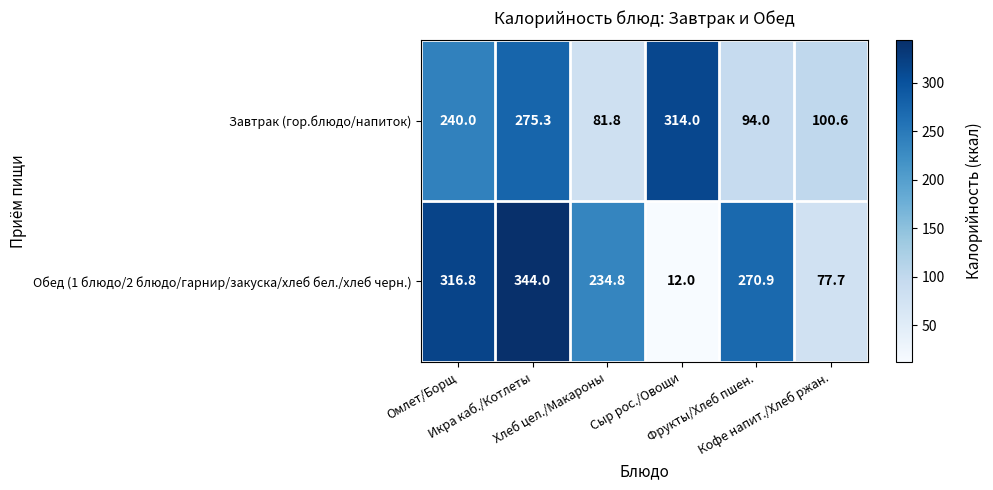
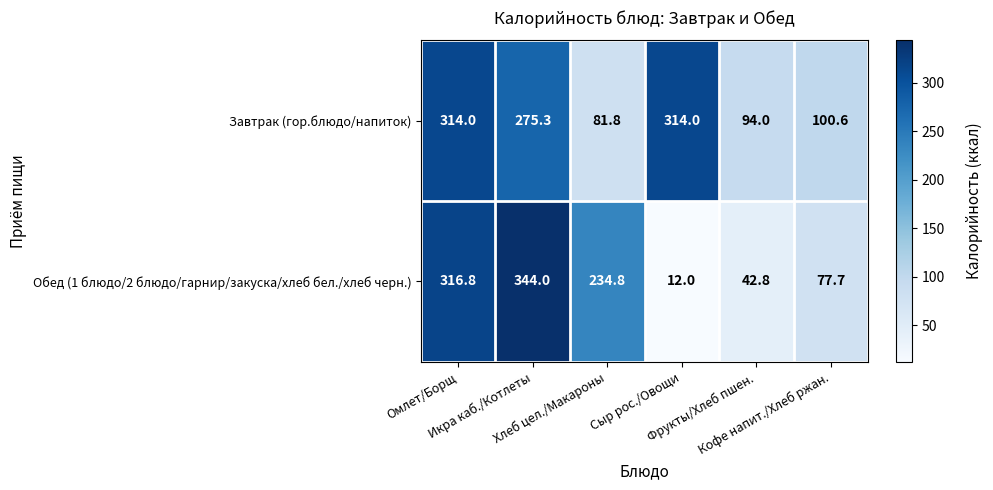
  {
    "Завтрак (гор.блюдо/напиток)": {
-     "Омлет/Борщ": 240.0,
+     "Омлет/Борщ": 314.0,
      "Икра каб./Котлеты": 275.3,
      "Хлеб цел./Макароны": 81.8,
      "Сыр рос./Овощи": 314.0,
      "Фрукты/Хлеб пшен.": 94.0,
      "Кофе напит./Хлеб ржан.": 100.6
    },
    "Обед (1 блюдо/2 блюдо/гарнир/закуска/хлеб бел./хлеб черн.)": {
      "Омлет/Борщ": 316.8,
      "Икра каб./Котлеты": 344.0,
      "Хлеб цел./Макароны": 234.8,
      "Сыр рос./Овощи": 12.0,
-     "Фрукты/Хлеб пшен.": 270.9,
+     "Фрукты/Хлеб пшен.": 42.8,
      "Кофе напит./Хлеб ржан.": 77.7
    }
  }
